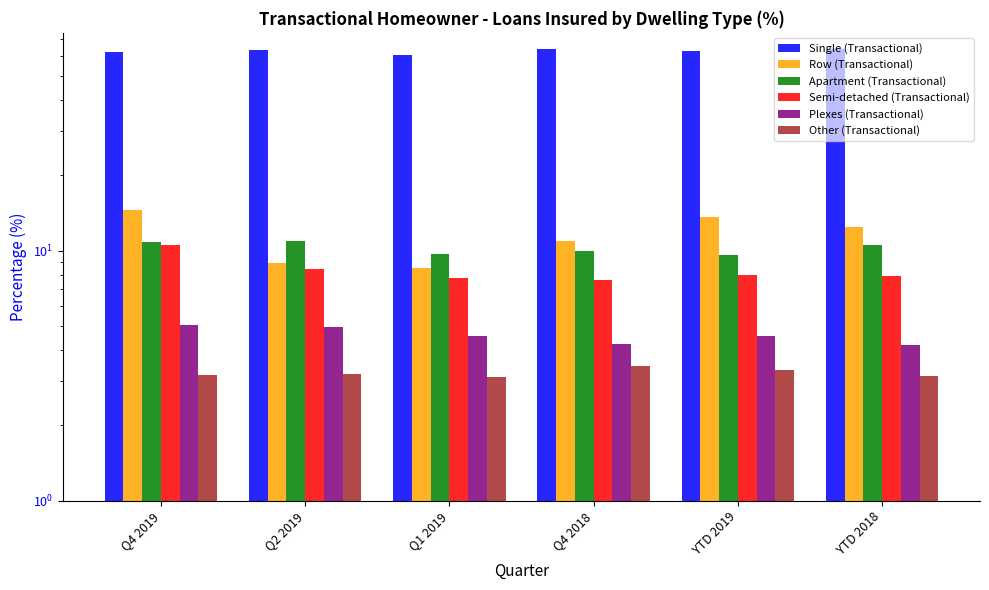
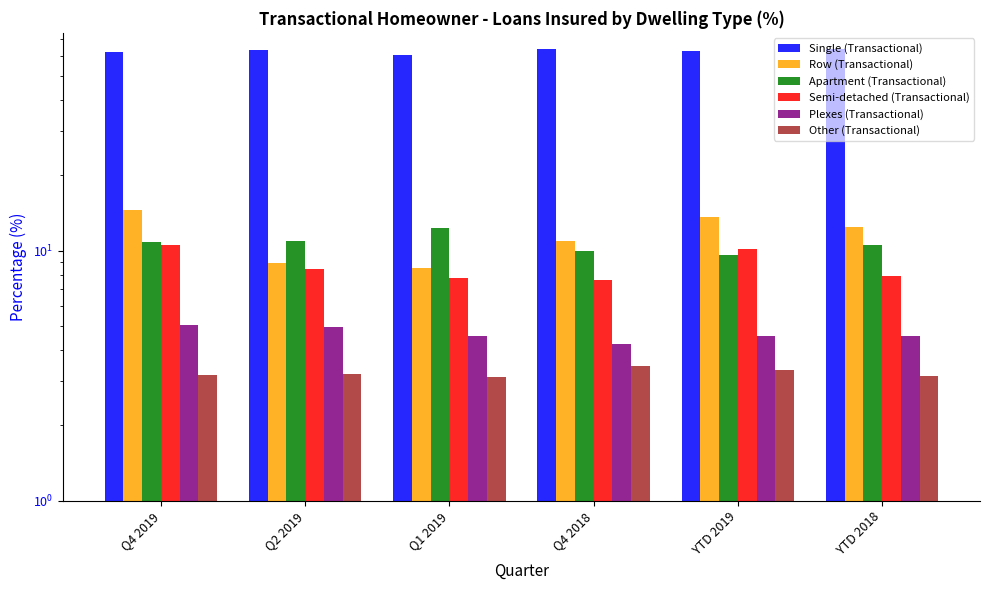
  {
    "Single (Transactional)": {
      "Q4 2019": 62,
      "Q2 2019": 64,
      "Q1 2019": 61,
      "Q4 2018": 64,
      "YTD 2019": 63
    },
    "Row (Transactional)": {
      "Q4 2019": 15,
      "Q2 2019": 9.0,
      "Q1 2019": 8.6,
      "Q4 2018": 11,
      "YTD 2019": 14,
      "YTD 2018": 12
    },
    "Apartment (Transactional)": {
      "Q4 2019": 10.8,
      "Q2 2019": 11,
-     "Q1 2019": 9.7,
+     "Q1 2019": 12,
      "Q4 2018": 10.0,
      "YTD 2019": 9.6,
      "YTD 2018": 10.6
    },
    "Semi-detached (Transactional)": {
      "Q4 2019": 10.5,
      "Q2 2019": 8.4,
      "Q1 2019": 7.8,
      "Q4 2018": 7.6,
-     "YTD 2019": 8.0,
+     "YTD 2019": 10.1,
      "YTD 2018": 7.9
    },
    "Plexes (Transactional)": {
      "Q4 2019": 5.0,
      "Q2 2019": 5.0,
      "Q1 2019": 4.6,
      "Q4 2018": 4.2,
      "YTD 2019": 4.5,
-     "YTD 2018": 4.2
+     "YTD 2018": 4.6
    },
    "Other (Transactional)": {
      "Q4 2019": 3.2,
      "Q2 2019": 3.2,
      "Q1 2019": 3.1,
      "Q4 2018": 3.5,
      "YTD 2019": 3.3,
      "YTD 2018": 3.2
    }
  }
